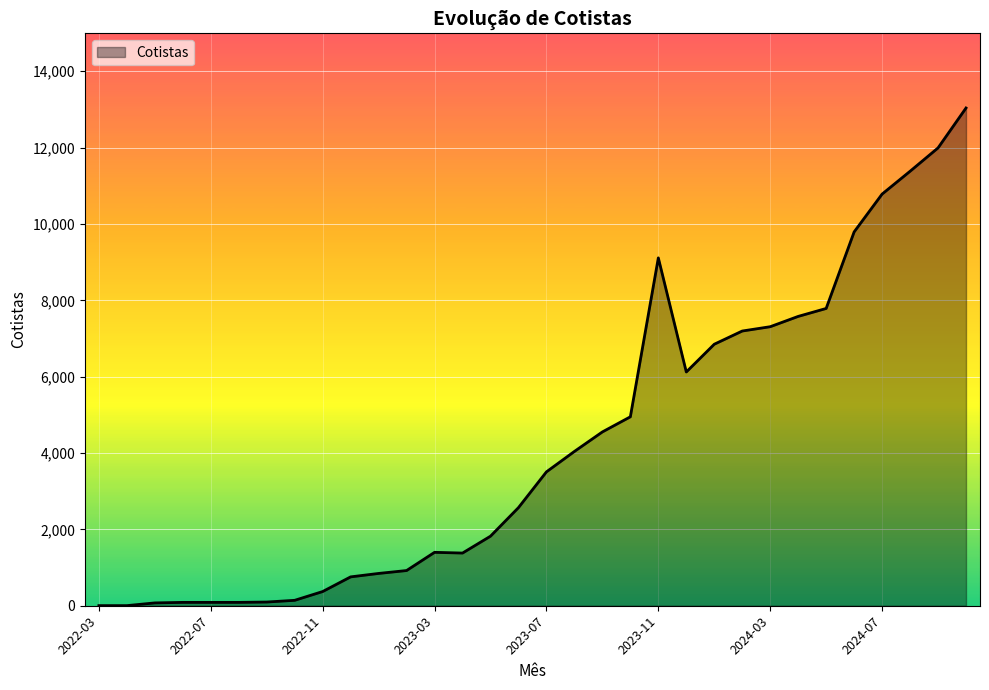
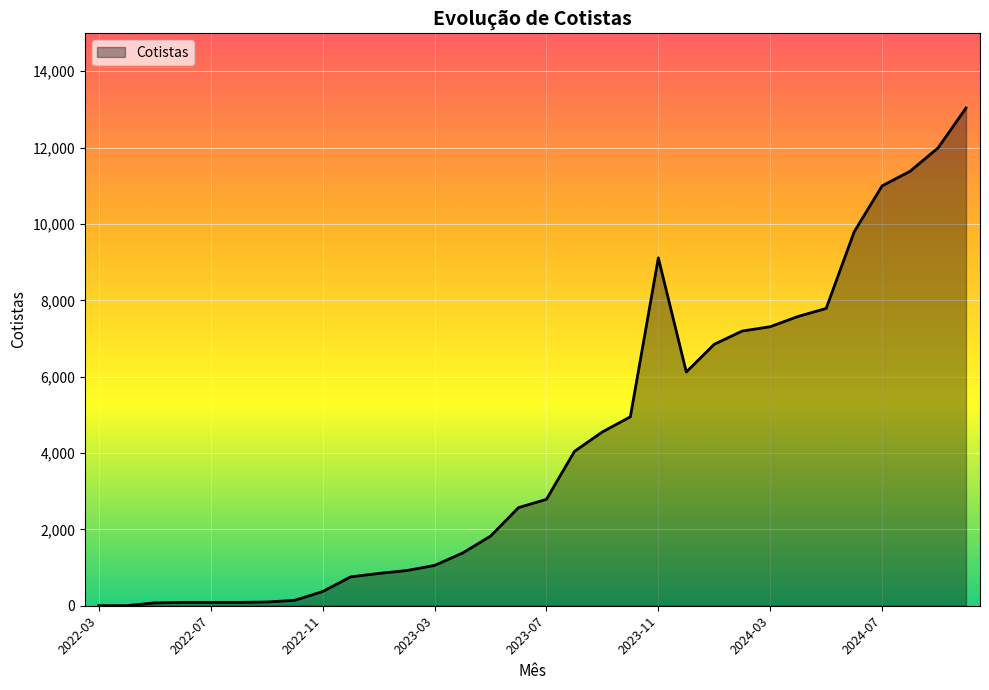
  {
    "2022-03": "0",
    "2022-07": "100",
    "2022-11": "400",
-   "2023-03": "1,400",
-   "2023-07": "3,500",
+   "2023-03": "1,100",
+   "2023-07": "2,800",
    "2023-11": "9,100",
    "2024-03": "7,300",
-   "2024-07": "10,800"
+   "2024-07": "11,000"
  }
